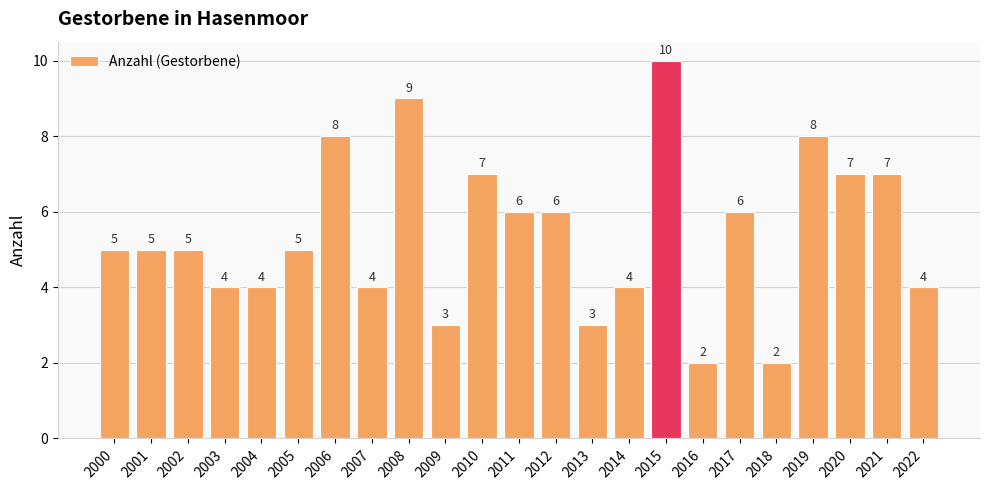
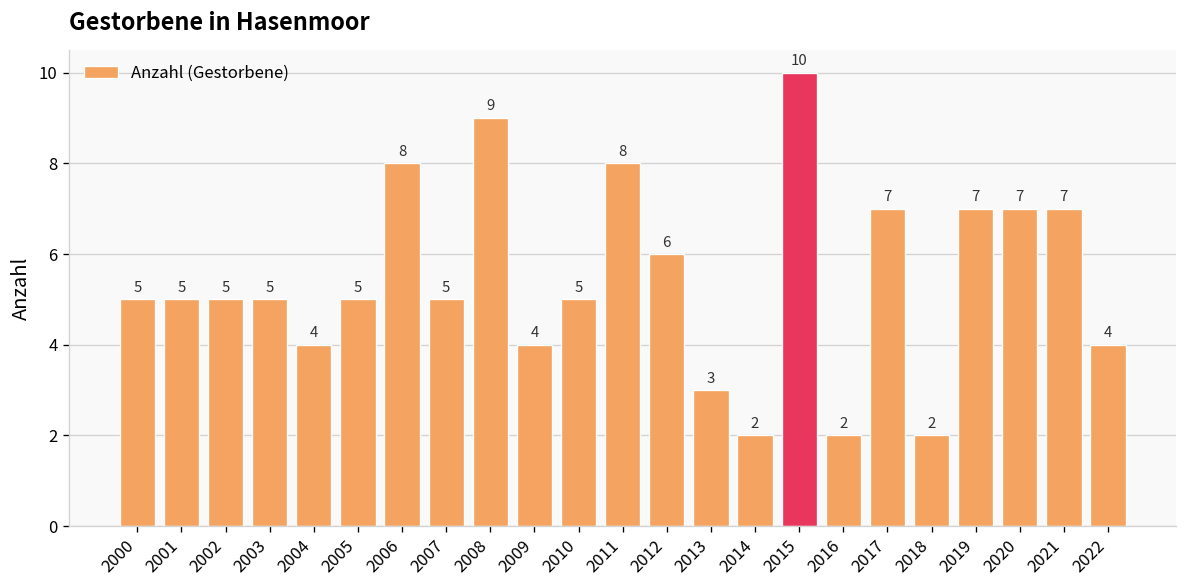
  {
    "2000": 5,
    "2001": 5,
    "2002": 5,
-   "2003": 4,
+   "2003": 5,
    "2004": 4,
    "2005": 5,
    "2006": 8,
-   "2007": 4,
+   "2007": 5,
    "2008": 9,
-   "2009": 3,
-   "2010": 7,
-   "2011": 6,
+   "2009": 4,
+   "2010": 5,
+   "2011": 8,
    "2012": 6,
    "2013": 3,
-   "2014": 4,
+   "2014": 2,
    "2015": 10,
    "2016": 2,
-   "2017": 6,
+   "2017": 7,
    "2018": 2,
-   "2019": 8,
+   "2019": 7,
    "2020": 7,
    "2021": 7,
    "2022": 4
  }
